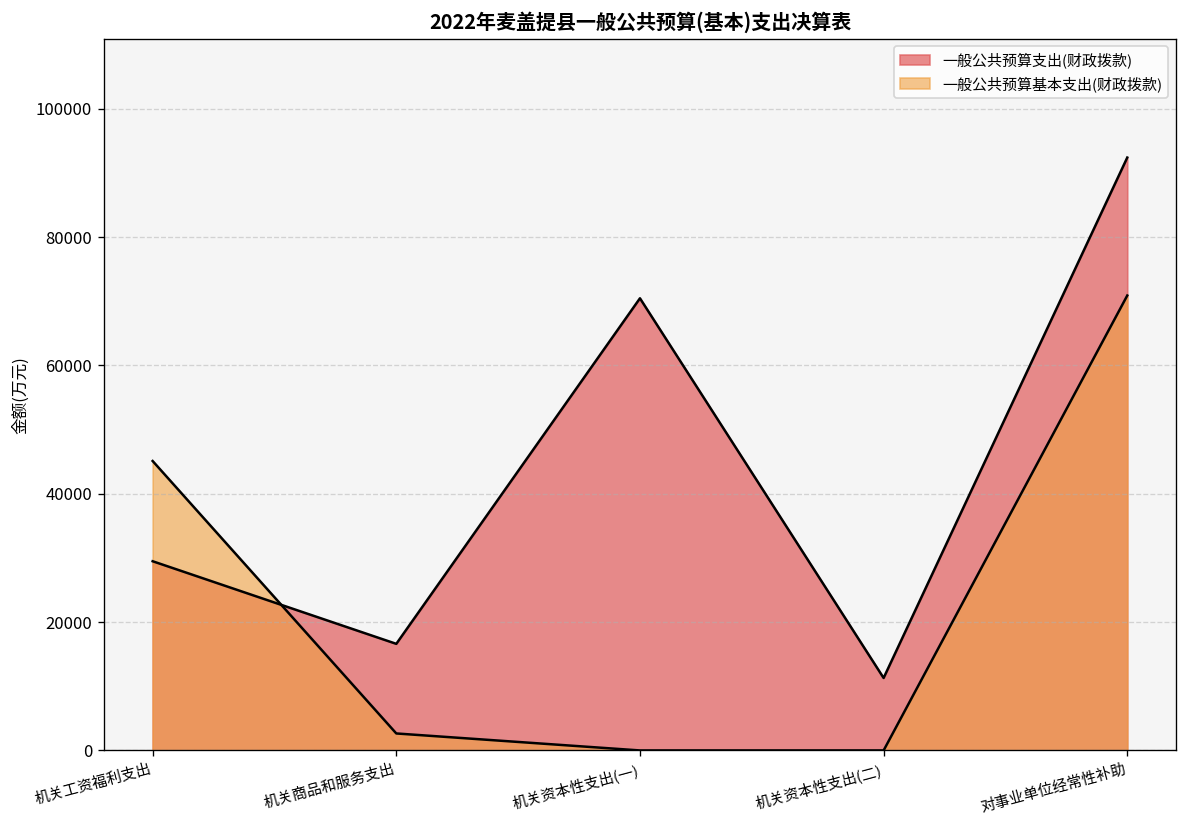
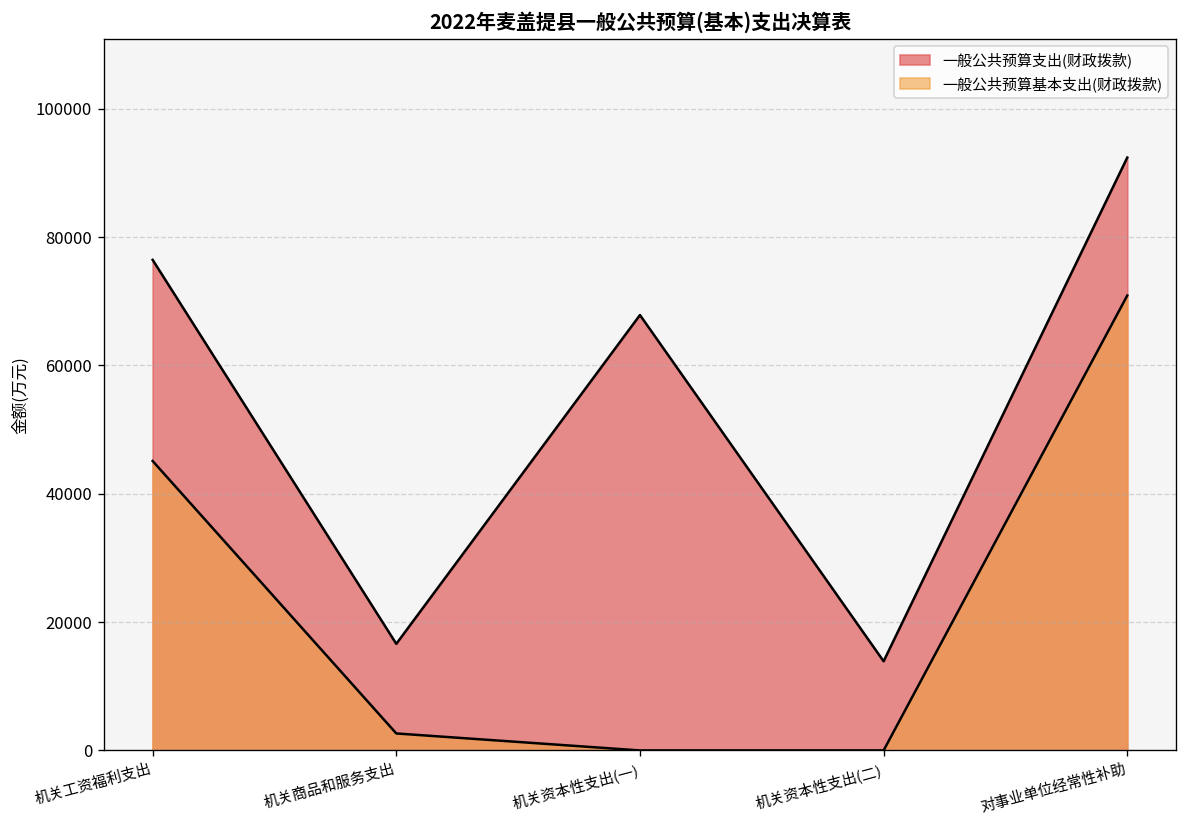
  {
    "一般公共预算支出(财政拨款)": {
-     "机关工资福利支出": 29000,
+     "机关工资福利支出": 76000,
      "机关商品和服务支出": 17000,
-     "机关资本性支出(一)": 70000,
-     "机关资本性支出(二)": 11000,
+     "机关资本性支出(一)": 68000,
+     "机关资本性支出(二)": 14000,
      "对事业单位经常性补助": 92000
    },
    "一般公共预算基本支出(财政拨款)": {
      "机关工资福利支出": 45000,
      "机关商品和服务支出": 3000,
      "机关资本性支出(一)": 0,
      "机关资本性支出(二)": 0,
      "对事业单位经常性补助": 71000
    }
  }
